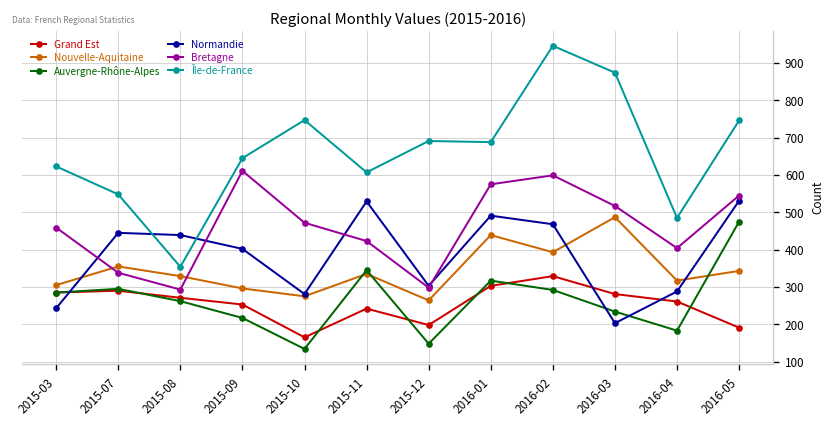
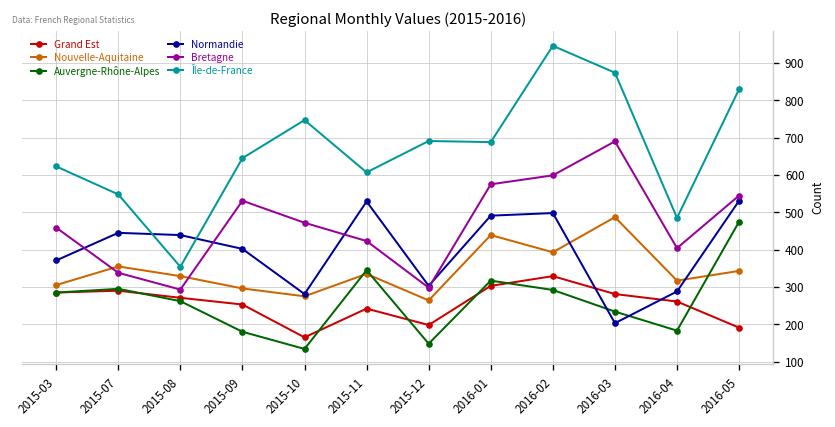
  {
    "Grand Est": {
      "2015-08": 270,
      "2015-09": 250,
      "2015-10": 170,
      "2015-11": 240,
      "2015-12": 200,
      "2016-01": 300,
      "2016-02": 330,
      "2016-03": 280,
      "2016-04": 260,
      "2016-05": 190
    },
    "Nouvelle-Aquitaine": {
      "2015-03": 310,
      "2015-07": 360,
      "2015-08": 330,
      "2015-09": 300,
      "2015-11": 340,
      "2015-12": 260,
      "2016-01": 440,
      "2016-02": 390,
      "2016-03": 490,
      "2016-04": 320,
      "2016-05": 340
    },
    "Auvergne-Rhône-Alpes": {
      "2015-08": 260,
-     "2015-09": 220,
+     "2015-09": 180,
      "2015-10": 130,
      "2015-11": 350,
      "2015-12": 150,
      "2016-01": 320,
      "2016-02": 290,
      "2016-03": 230,
      "2016-04": 180,
      "2016-05": 480
    },
    "Normandie": {
-     "2015-03": 240,
+     "2015-03": 370,
      "2015-07": 450,
      "2015-08": 440,
      "2015-09": 400,
      "2015-11": 530,
      "2016-01": 490,
-     "2016-02": 470,
+     "2016-02": 500,
      "2016-03": 200,
      "2016-04": 290,
      "2016-05": 530
    },
    "Bretagne": {
      "2015-03": 460,
      "2015-07": 340,
      "2015-08": 290,
-     "2015-09": 610,
+     "2015-09": 530,
      "2015-10": 470,
      "2015-11": 420,
      "2016-01": 580,
      "2016-02": 600,
-     "2016-03": 520,
+     "2016-03": 690,
      "2016-04": 400,
      "2016-05": 550
    },
    "Île-de-France": {
      "2015-03": 620,
      "2015-07": 550,
      "2015-08": 350,
      "2015-09": 650,
      "2015-10": 750,
      "2015-11": 610,
      "2015-12": 690,
      "2016-01": 690,
      "2016-02": 950,
      "2016-03": 870,
      "2016-04": 490,
-     "2016-05": 750
+     "2016-05": 830
    }
  }
